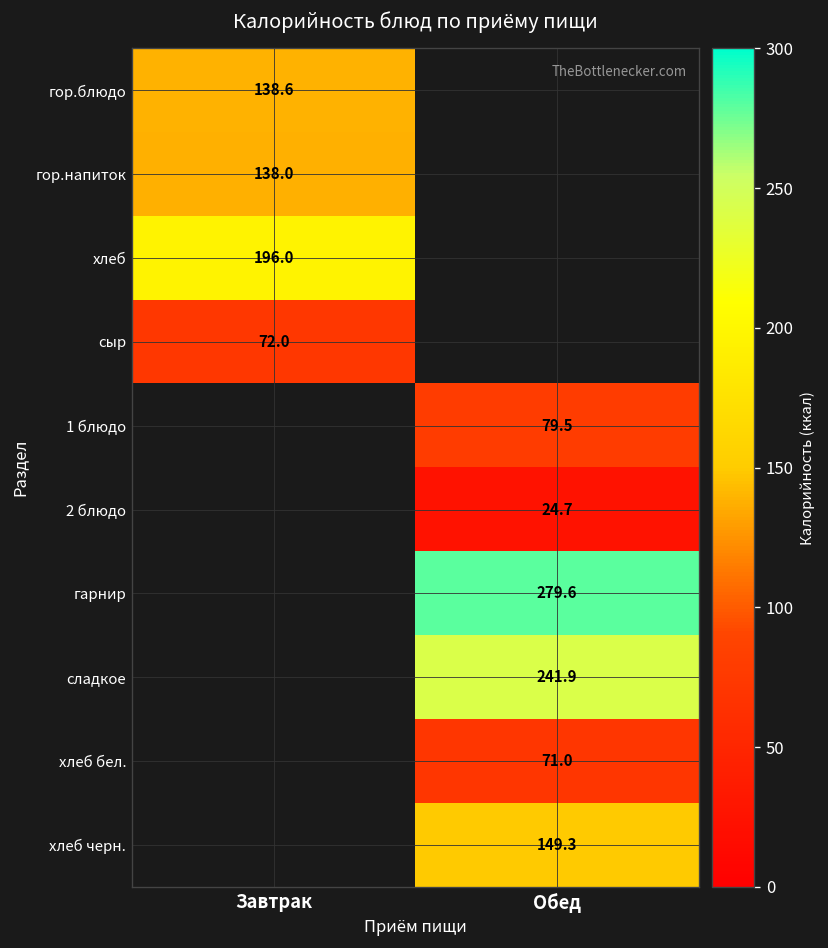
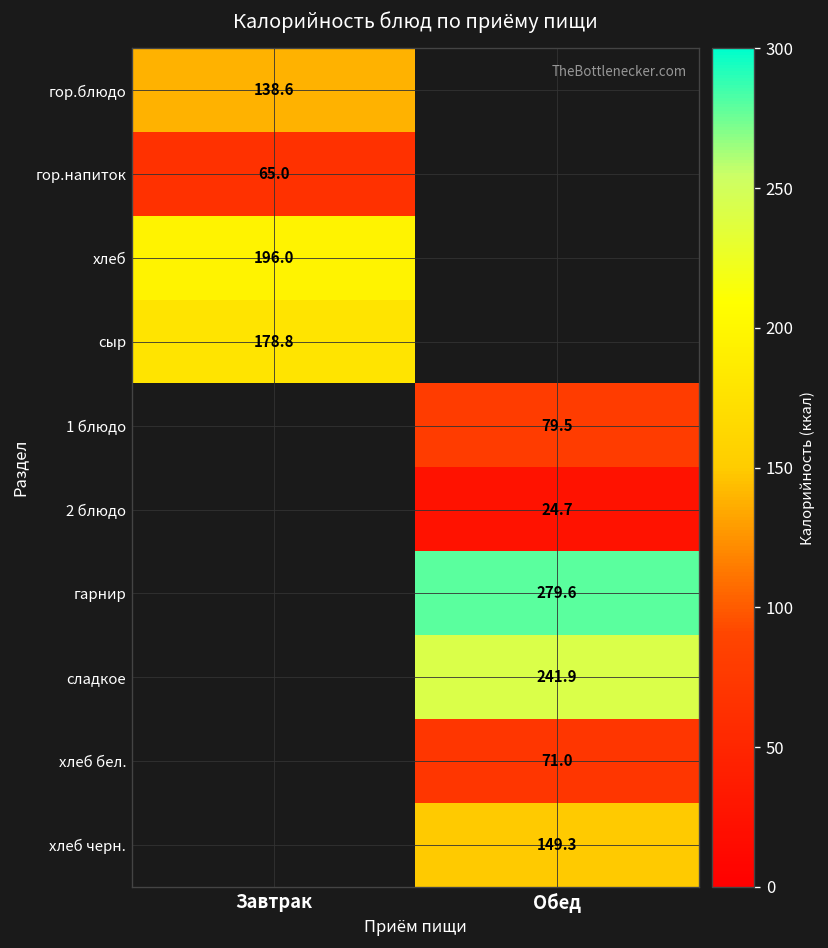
  {
    "гор.блюдо": {
      "Завтрак": 138.6
    },
    "гор.напиток": {
-     "Завтрак": 138.0
+     "Завтрак": 65.0
    },
    "хлеб": {
      "Завтрак": 196.0
    },
    "сыр": {
-     "Завтрак": 72.0
+     "Завтрак": 178.8
    },
    "1 блюдо": {
      "Обед": 79.5
    },
    "2 блюдо": {
      "Обед": 24.7
    },
    "гарнир": {
      "Обед": 279.6
    },
    "сладкое": {
      "Обед": 241.9
    },
    "хлеб бел.": {
      "Обед": 71.0
    },
    "хлеб черн.": {
      "Обед": 149.3
    }
  }
